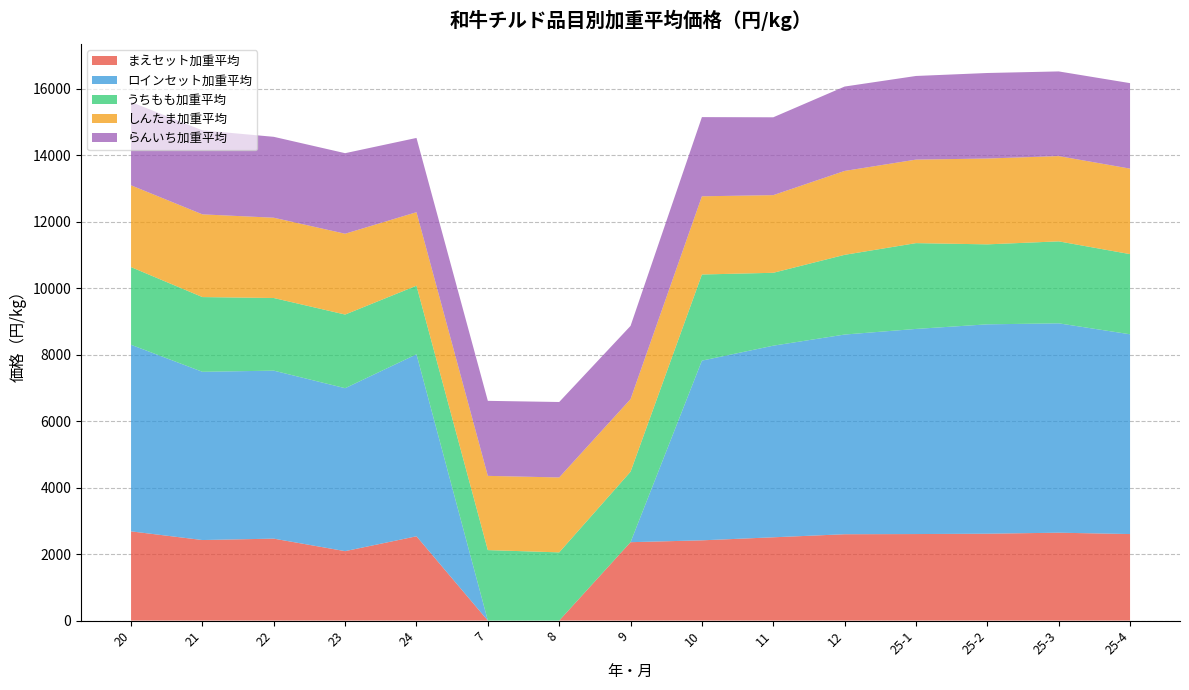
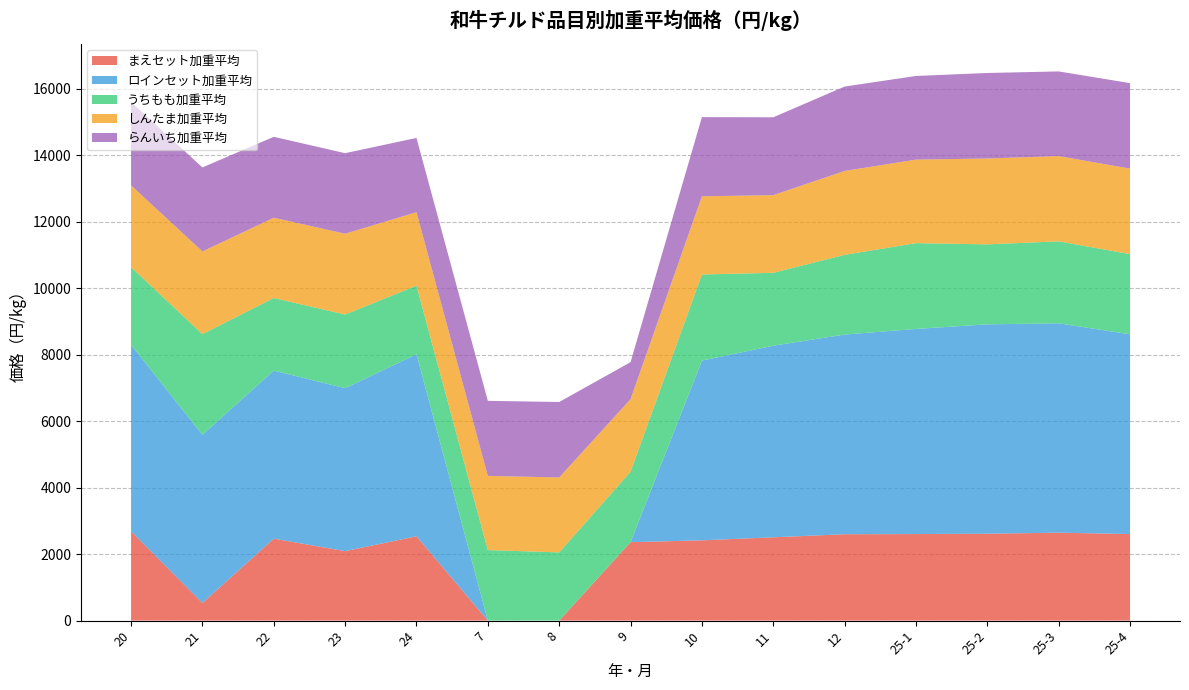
  {
    "まえセット加重平均": {
      "20": 2700,
-     "21": 2400,
+     "21": 500,
      "22": 2500,
      "23": 2100,
      "24": 2500,
      "10": 2400,
      "11": 2500,
      "12": 2600,
      "25-1": 2600,
      "25-2": 2600,
      "25-3": 2600,
      "25-4": 2600
    },
    "ロインセット加重平均": {
      "20": 5600,
      "21": 5100,
      "22": 5100,
      "23": 4900,
      "24": 5500,
      "10": 5400,
      "11": 5800,
      "12": 6000,
      "25-1": 6200,
      "25-2": 6300,
      "25-3": 6300,
      "25-4": 6000
    },
    "うちもも加重平均": {
      "20": 2300,
-     "21": 2200,
+     "21": 3000,
      "22": 2200,
      "23": 2200,
      "24": 2100,
      "7": 2100,
      "8": 2100,
      "9": 2100,
      "10": 2600,
      "11": 2200,
      "12": 2400,
      "25-1": 2600,
      "25-2": 2400,
      "25-3": 2500,
      "25-4": 2400
    },
    "しんたま加重平均": {
      "20": 2500,
      "21": 2500,
      "22": 2400,
      "23": 2400,
      "24": 2200,
      "7": 2200,
      "8": 2300,
      "9": 2200,
      "10": 2400,
      "11": 2300,
      "12": 2500,
      "25-1": 2500,
      "25-2": 2600,
      "25-3": 2600,
      "25-4": 2600
    },
    "らんいち加重平均": {
      "22": 2400,
      "23": 2400,
      "24": 2200,
      "7": 2300,
      "8": 2300,
-     "9": 2200,
+     "9": 1100,
      "10": 2400,
      "11": 2300,
      "12": 2500,
      "25-1": 2500,
      "25-2": 2600,
      "25-3": 2500,
      "25-4": 2600
    }
  }
